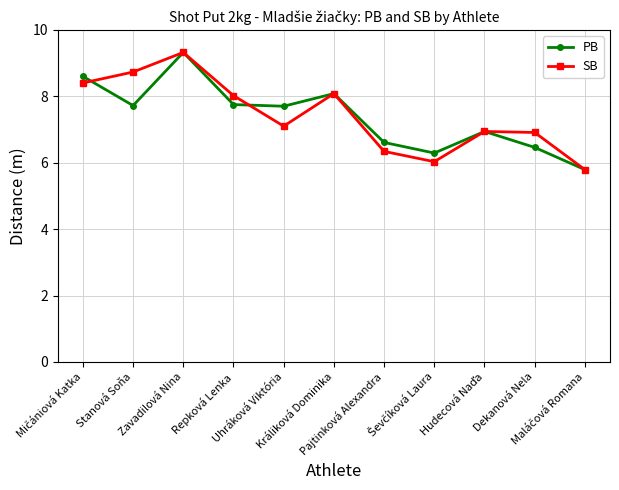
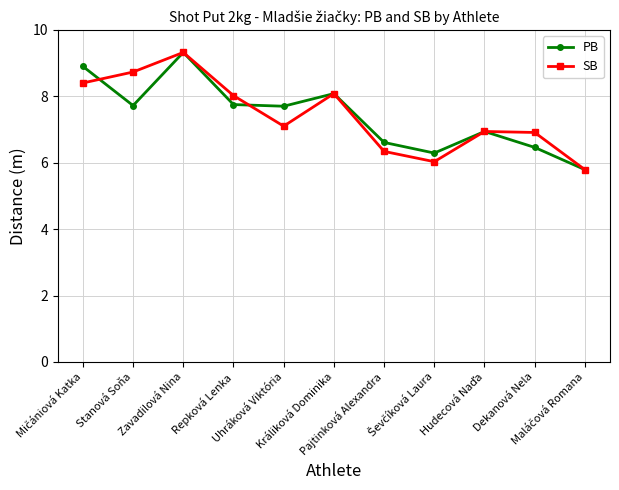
  {
    "PB": {
-     "Mičániová Katka": 8.6,
+     "Mičániová Katka": 8.9,
      "Stanová Soňa": 7.7,
      "Repková Lenka": 7.8,
      "Uhráková Viktória": 7.7,
      "Pajtinková Alexandra": 6.6,
      "Ševčíková Laura": 6.3,
      "Dekanová Nela": 6.5
    },
    "SB": {
      "Mičániová Katka": 8.4,
      "Stanová Soňa": 8.7,
      "Repková Lenka": 8.0,
      "Uhráková Viktória": 7.1,
      "Pajtinková Alexandra": 6.3,
      "Ševčíková Laura": 6.0,
      "Dekanová Nela": 6.9
    }
  }
